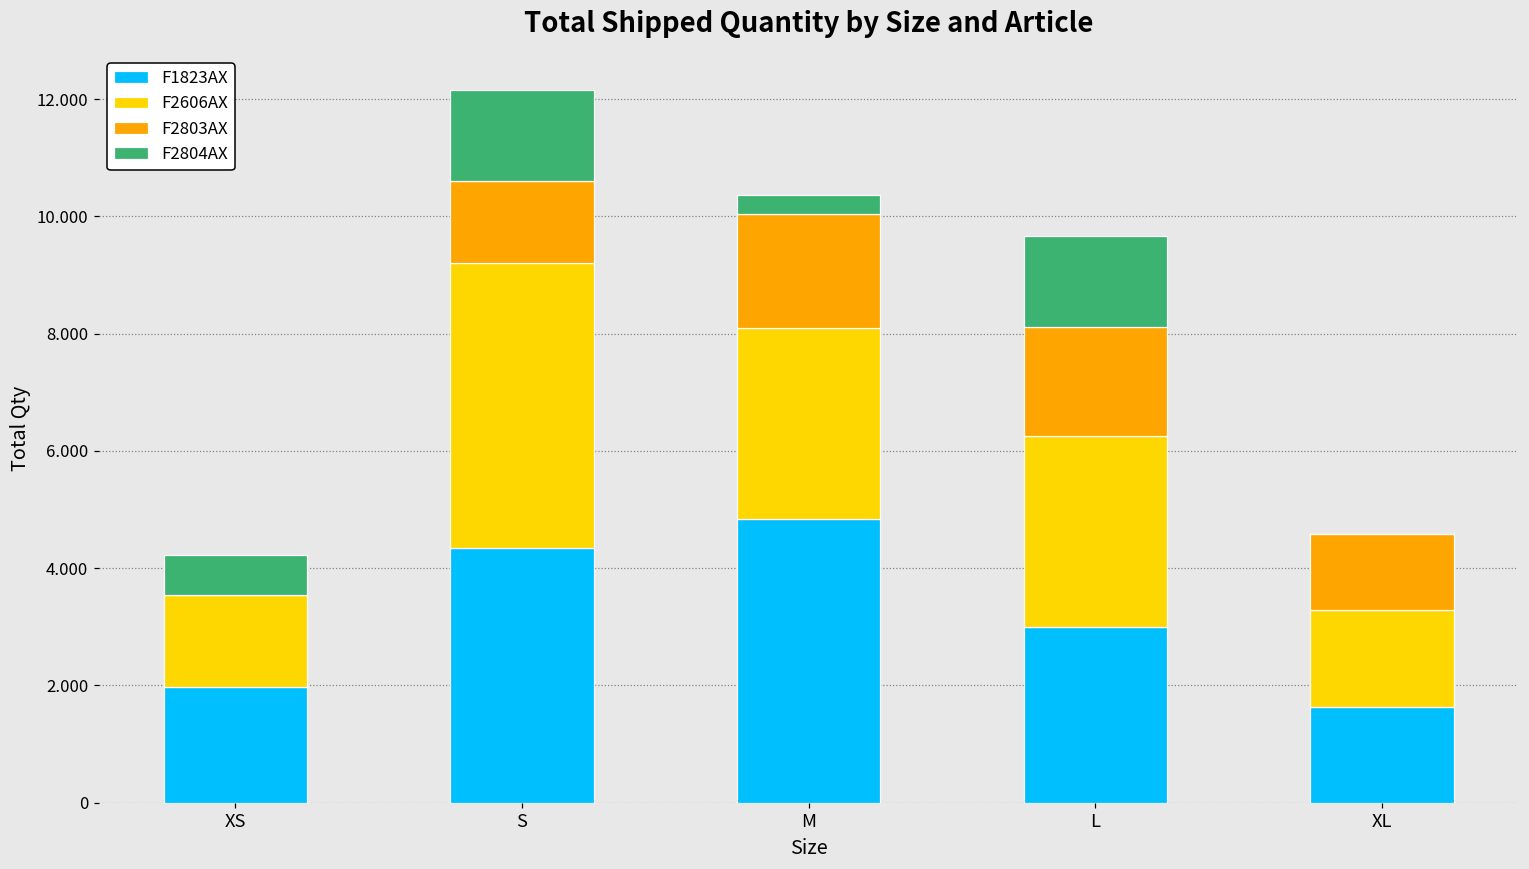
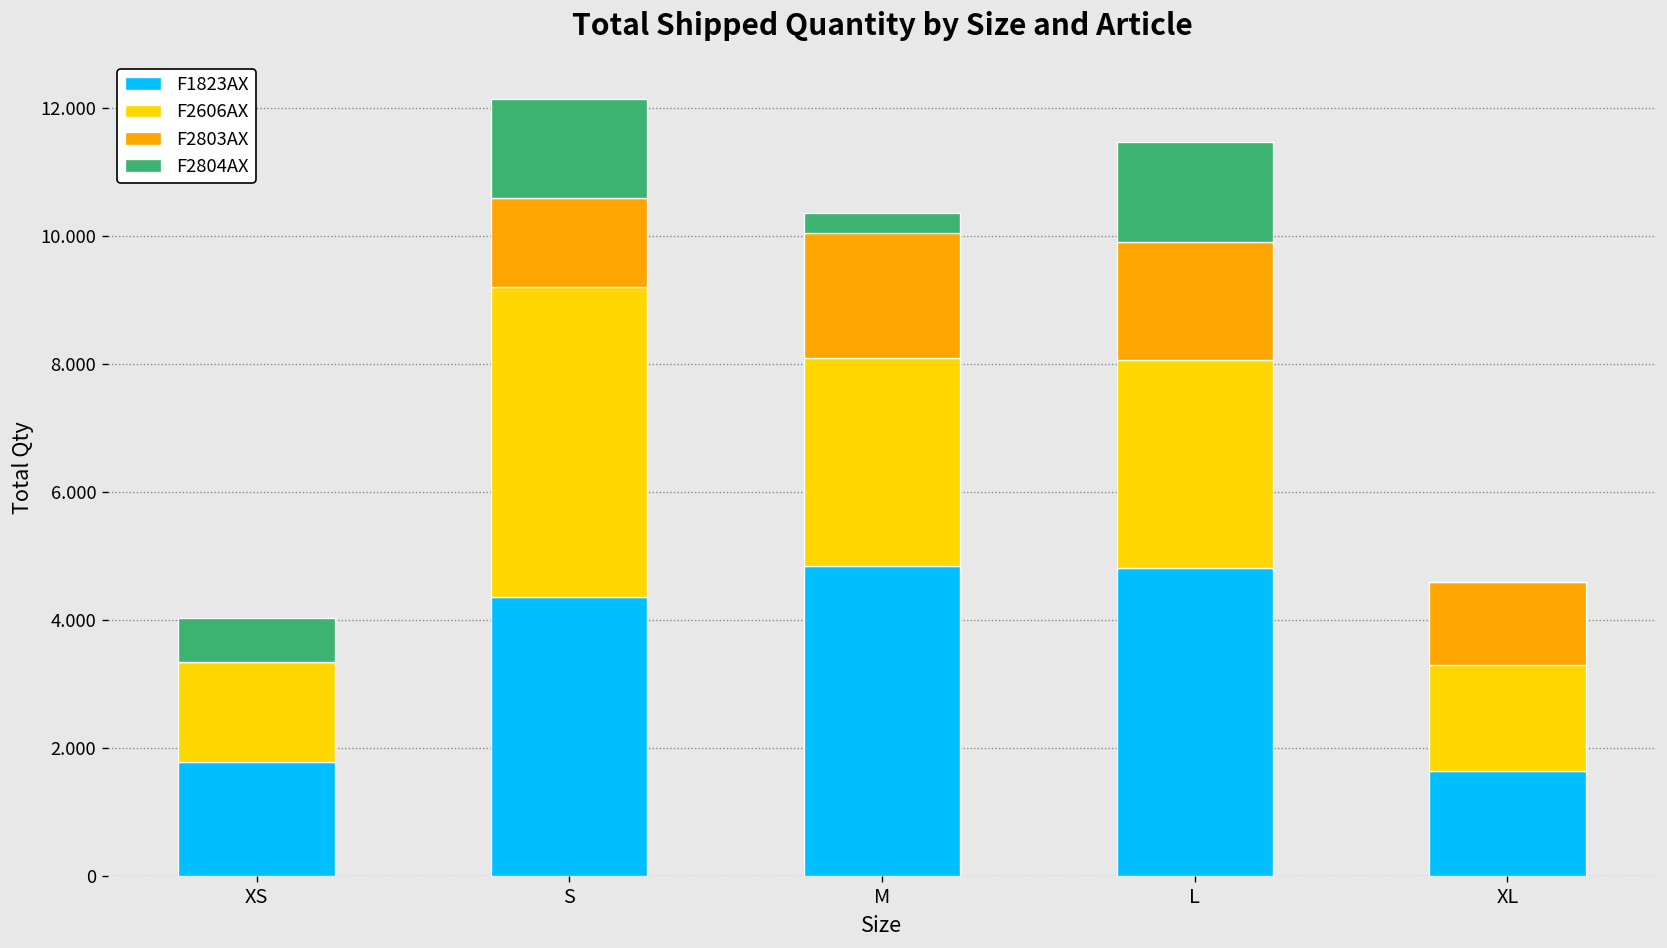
  {
    "F1823AX": {
-     "XS": 2.0,
+     "XS": 1.8,
      "S": 4.4,
      "M": 4.8,
-     "L": 3.0,
+     "L": 4.8,
      "XL": 1.6
    },
    "F2804AX": {
      "XS": 0.7,
      "S": 1.6,
      "M": 0.3,
      "L": 1.6,
      "XL": 0.0
    }
  }
